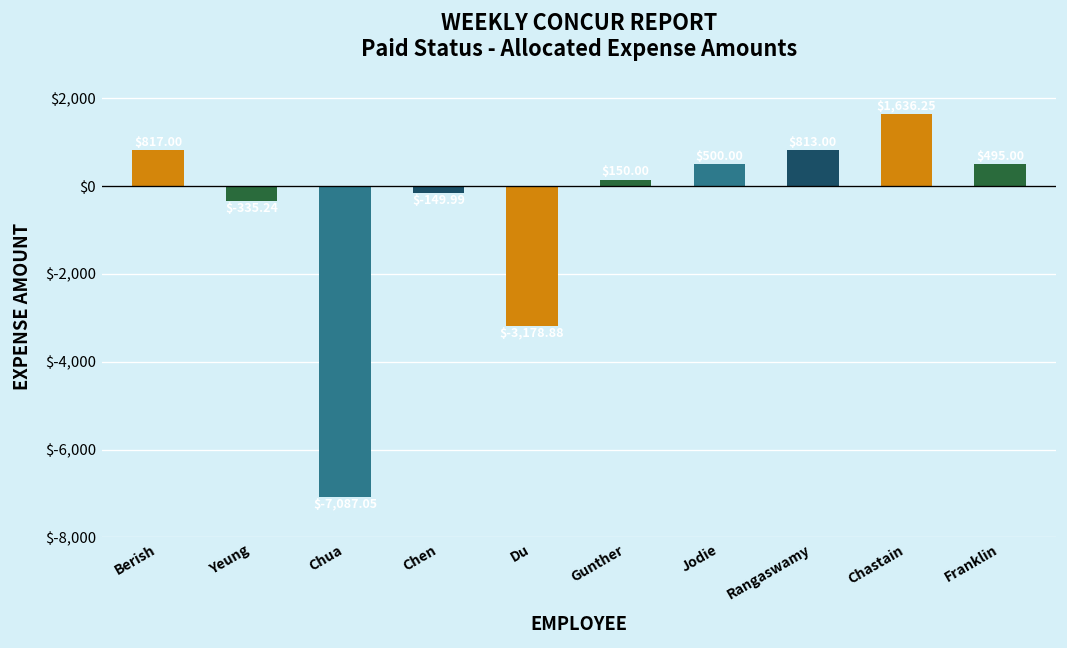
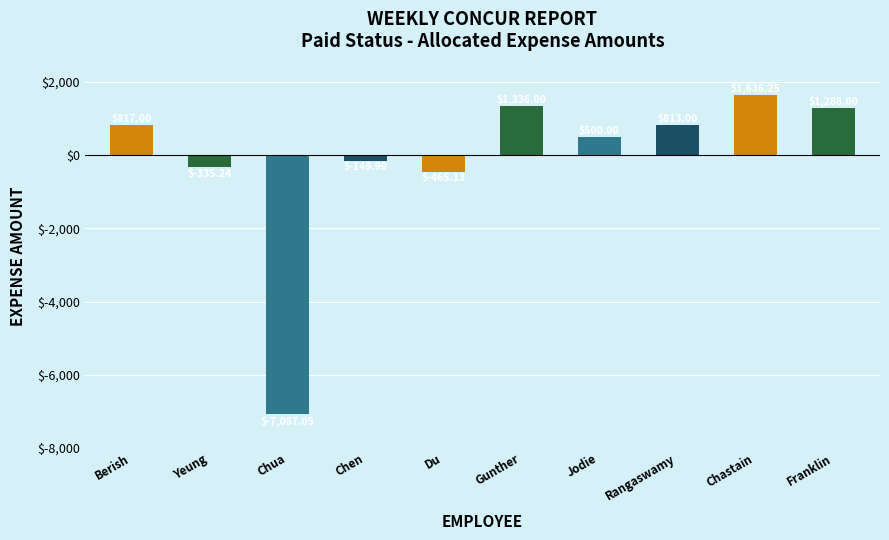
  {
    "Berish": "$800",
    "Yeung": "$-300",
    "Chua": "$-7,100",
    "Chen": "$-100",
-   "Du": "$-3,200",
-   "Gunther": "$200",
+   "Du": "$-500",
+   "Gunther": "$1,300",
    "Jodie": "$500",
    "Rangaswamy": "$800",
    "Chastain": "$1,600",
-   "Franklin": "$500"
+   "Franklin": "$1,300"
  }
